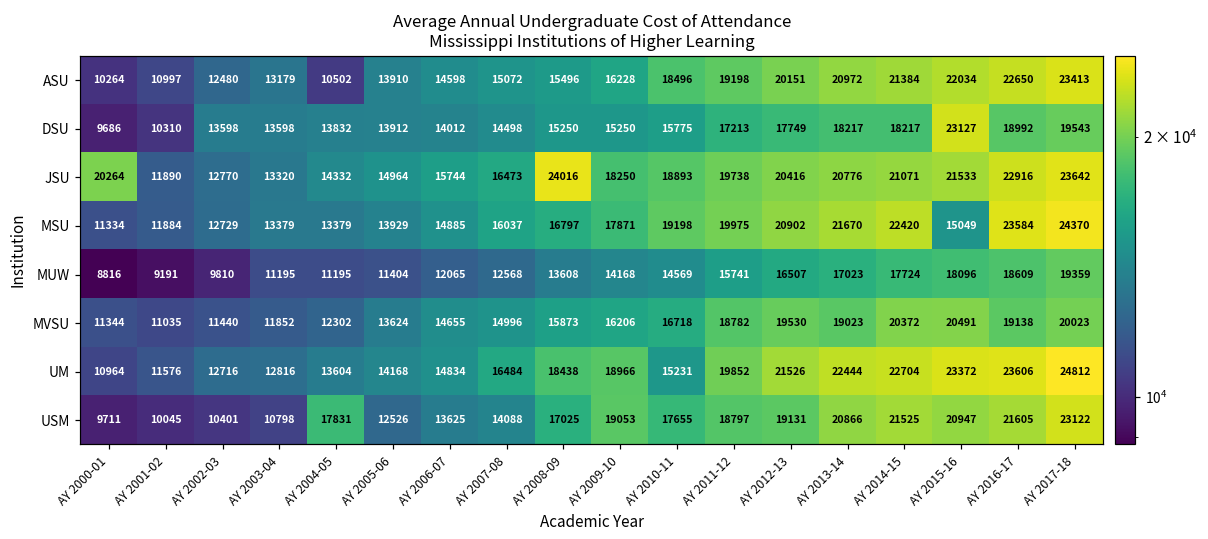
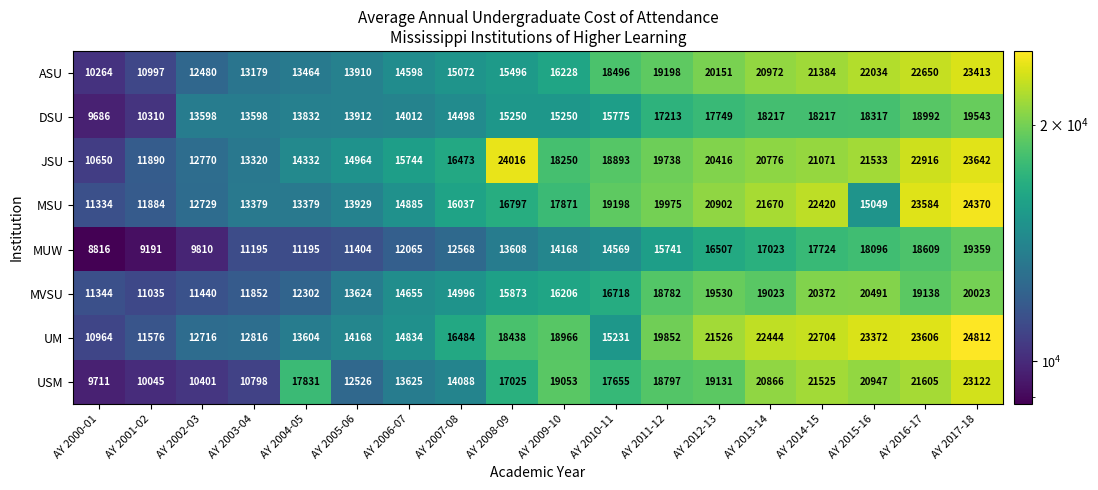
  {
    "ASU": {
      "AY 2000-01": 10264,
      "AY 2001-02": 10997,
      "AY 2002-03": 12480,
      "AY 2003-04": 13179,
-     "AY 2004-05": 10502,
+     "AY 2004-05": 13464,
      "AY 2005-06": 13910,
      "AY 2006-07": 14598,
      "AY 2007-08": 15072,
      "AY 2008-09": 15496,
      "AY 2009-10": 16228,
      "AY 2010-11": 18496,
      "AY 2011-12": 19198,
      "AY 2012-13": 20151,
      "AY 2013-14": 20972,
      "AY 2014-15": 21384,
      "AY 2015-16": 22034,
      "AY 2016-17": 22650,
      "AY 2017-18": 23413
    },
    "DSU": {
      "AY 2000-01": 9686,
      "AY 2001-02": 10310,
      "AY 2002-03": 13598,
      "AY 2003-04": 13598,
      "AY 2004-05": 13832,
      "AY 2005-06": 13912,
      "AY 2006-07": 14012,
      "AY 2007-08": 14498,
      "AY 2008-09": 15250,
      "AY 2009-10": 15250,
      "AY 2010-11": 15775,
      "AY 2011-12": 17213,
      "AY 2012-13": 17749,
      "AY 2013-14": 18217,
      "AY 2014-15": 18217,
-     "AY 2015-16": 23127,
+     "AY 2015-16": 18317,
      "AY 2016-17": 18992,
      "AY 2017-18": 19543
    },
    "JSU": {
-     "AY 2000-01": 20264,
+     "AY 2000-01": 10650,
      "AY 2001-02": 11890,
      "AY 2002-03": 12770,
      "AY 2003-04": 13320,
      "AY 2004-05": 14332,
      "AY 2005-06": 14964,
      "AY 2006-07": 15744,
      "AY 2007-08": 16473,
      "AY 2008-09": 24016,
      "AY 2009-10": 18250,
      "AY 2010-11": 18893,
      "AY 2011-12": 19738,
      "AY 2012-13": 20416,
      "AY 2013-14": 20776,
      "AY 2014-15": 21071,
      "AY 2015-16": 21533,
      "AY 2016-17": 22916,
      "AY 2017-18": 23642
    },
    "MSU": {
      "AY 2000-01": 11334,
      "AY 2001-02": 11884,
      "AY 2002-03": 12729,
      "AY 2003-04": 13379,
      "AY 2004-05": 13379,
      "AY 2005-06": 13929,
      "AY 2006-07": 14885,
      "AY 2007-08": 16037,
      "AY 2008-09": 16797,
      "AY 2009-10": 17871,
      "AY 2010-11": 19198,
      "AY 2011-12": 19975,
      "AY 2012-13": 20902,
      "AY 2013-14": 21670,
      "AY 2014-15": 22420,
      "AY 2015-16": 15049,
      "AY 2016-17": 23584,
      "AY 2017-18": 24370
    },
    "MUW": {
      "AY 2000-01": 8816,
      "AY 2001-02": 9191,
      "AY 2002-03": 9810,
      "AY 2003-04": 11195,
      "AY 2004-05": 11195,
      "AY 2005-06": 11404,
      "AY 2006-07": 12065,
      "AY 2007-08": 12568,
      "AY 2008-09": 13608,
      "AY 2009-10": 14168,
      "AY 2010-11": 14569,
      "AY 2011-12": 15741,
      "AY 2012-13": 16507,
      "AY 2013-14": 17023,
      "AY 2014-15": 17724,
      "AY 2015-16": 18096,
      "AY 2016-17": 18609,
      "AY 2017-18": 19359
    },
    "MVSU": {
      "AY 2000-01": 11344,
      "AY 2001-02": 11035,
      "AY 2002-03": 11440,
      "AY 2003-04": 11852,
      "AY 2004-05": 12302,
      "AY 2005-06": 13624,
      "AY 2006-07": 14655,
      "AY 2007-08": 14996,
      "AY 2008-09": 15873,
      "AY 2009-10": 16206,
      "AY 2010-11": 16718,
      "AY 2011-12": 18782,
      "AY 2012-13": 19530,
      "AY 2013-14": 19023,
      "AY 2014-15": 20372,
      "AY 2015-16": 20491,
      "AY 2016-17": 19138,
      "AY 2017-18": 20023
    },
    "UM": {
      "AY 2000-01": 10964,
      "AY 2001-02": 11576,
      "AY 2002-03": 12716,
      "AY 2003-04": 12816,
      "AY 2004-05": 13604,
      "AY 2005-06": 14168,
      "AY 2006-07": 14834,
      "AY 2007-08": 16484,
      "AY 2008-09": 18438,
      "AY 2009-10": 18966,
      "AY 2010-11": 15231,
      "AY 2011-12": 19852,
      "AY 2012-13": 21526,
      "AY 2013-14": 22444,
      "AY 2014-15": 22704,
      "AY 2015-16": 23372,
      "AY 2016-17": 23606,
      "AY 2017-18": 24812
    },
    "USM": {
      "AY 2000-01": 9711,
      "AY 2001-02": 10045,
      "AY 2002-03": 10401,
      "AY 2003-04": 10798,
      "AY 2004-05": 17831,
      "AY 2005-06": 12526,
      "AY 2006-07": 13625,
      "AY 2007-08": 14088,
      "AY 2008-09": 17025,
      "AY 2009-10": 19053,
      "AY 2010-11": 17655,
      "AY 2011-12": 18797,
      "AY 2012-13": 19131,
      "AY 2013-14": 20866,
      "AY 2014-15": 21525,
      "AY 2015-16": 20947,
      "AY 2016-17": 21605,
      "AY 2017-18": 23122
    }
  }
